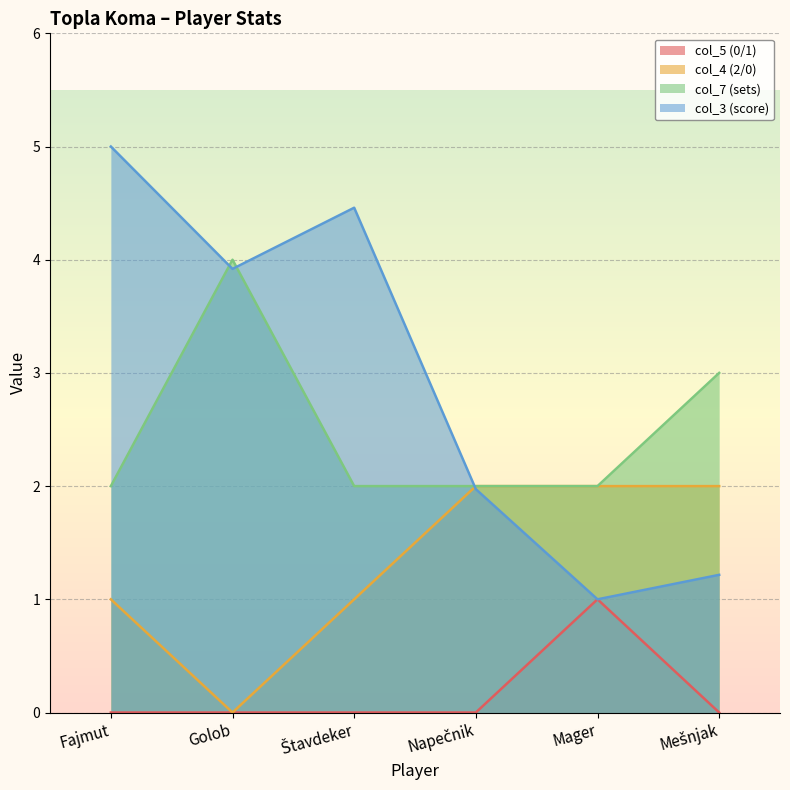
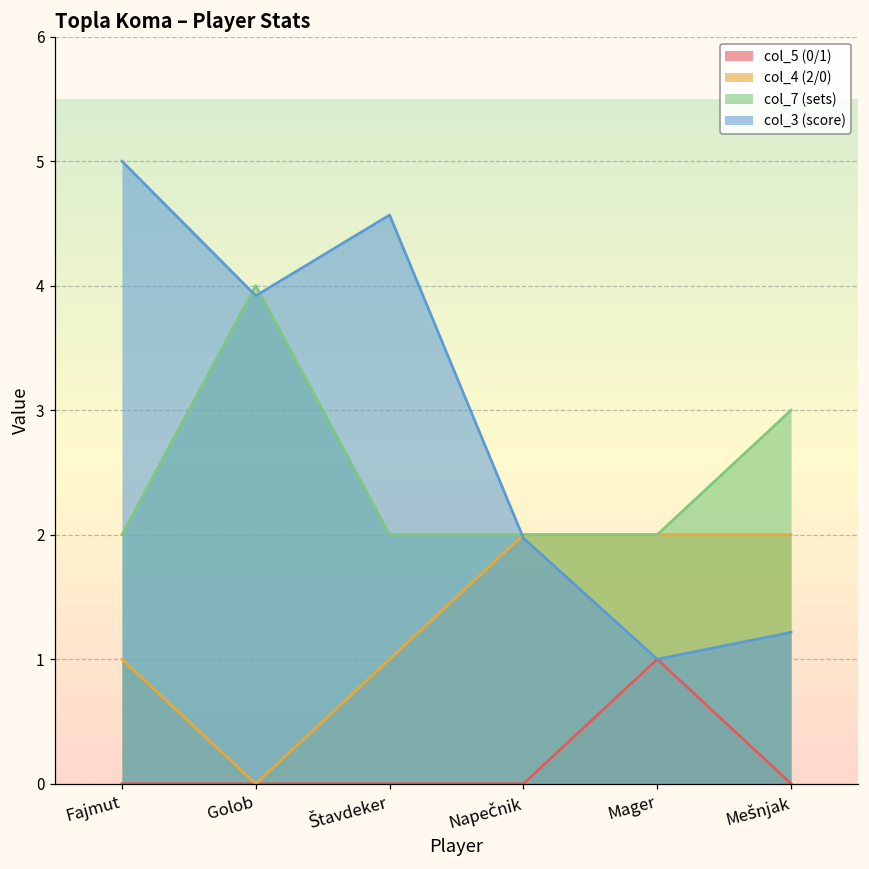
  {
    "col_5 (0/1)": {
      "Fajmut": 0.00,
      "Štavdeker": 0.00,
      "Napečnik": 0.00,
      "Mešnjak": 0.00
    },
    "col_4 (2/0)": {
      "Fajmut": 1.00,
      "Štavdeker": 1.00,
      "Mešnjak": 2.00
    },
    "col_7 (sets)": {
      "Fajmut": 2.00,
      "Golob": 4.00,
      "Štavdeker": 2.00,
      "Mešnjak": 3.00
    },
    "col_3 (score)": {
      "Fajmut": 5.00,
      "Golob": 3.92,
-     "Štavdeker": 4.46,
+     "Štavdeker": 4.57,
      "Napečnik": 1.97,
      "Mešnjak": 1.22
    }
  }
